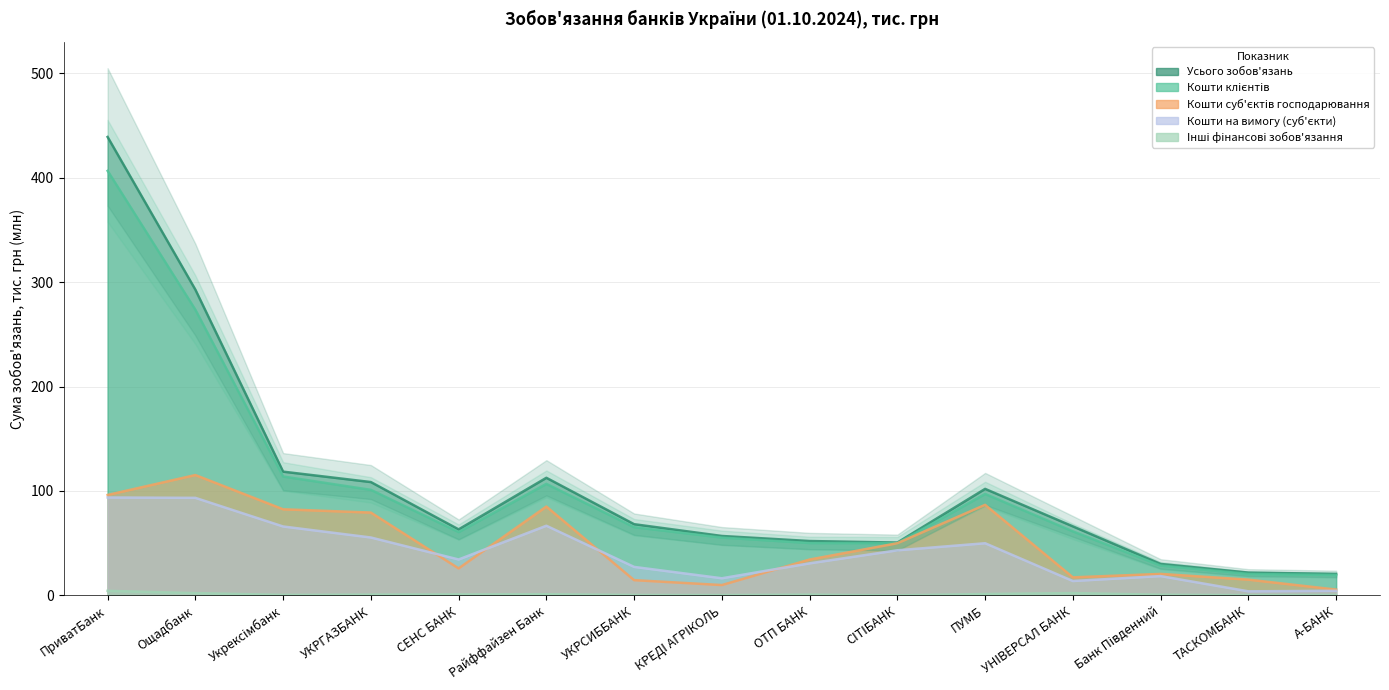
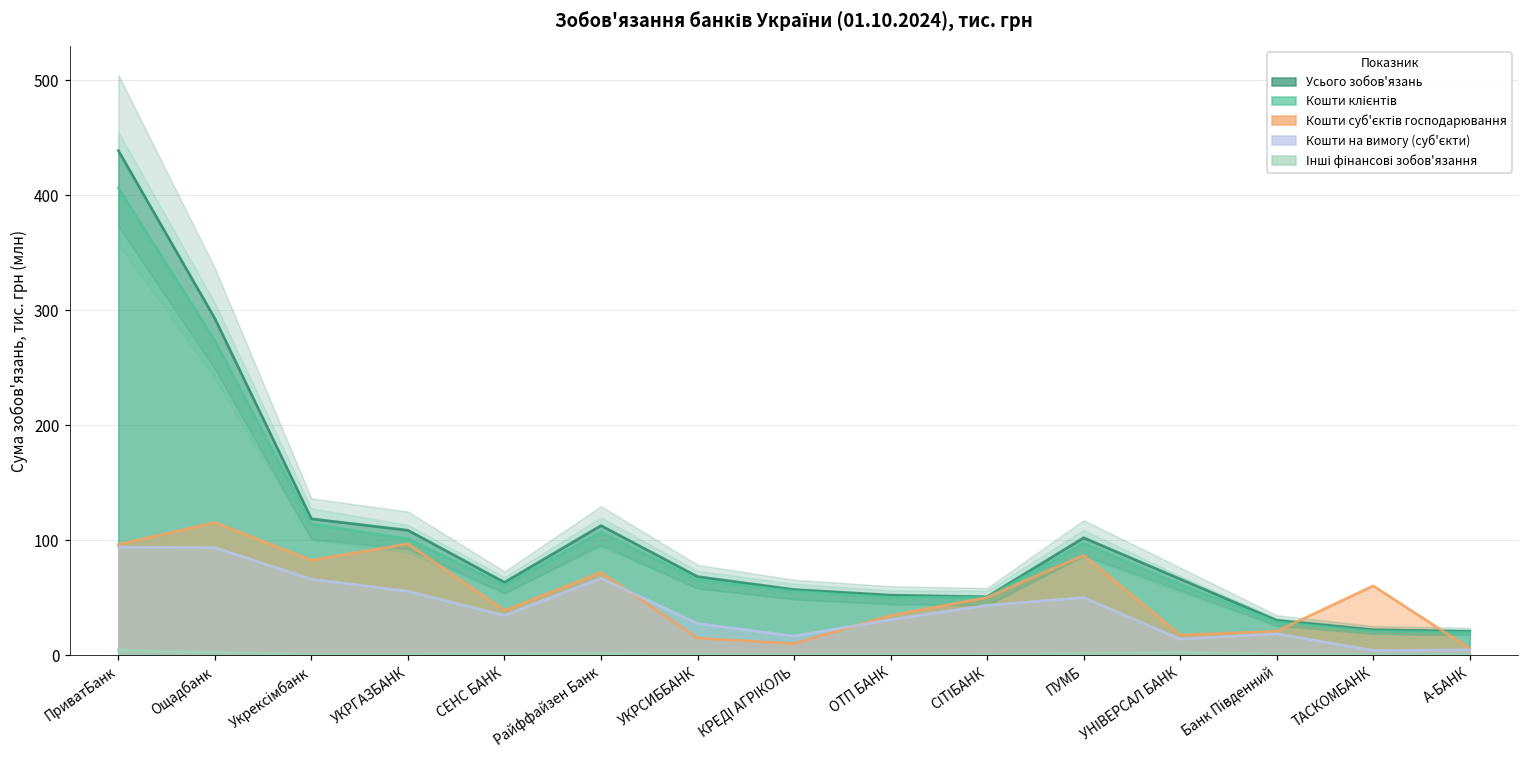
  {
    "Кошти суб'єктів господарювання": {
      "Ощадбанк": 115,
      "Укрексімбанк": 82,
-     "УКРГАЗБАНК": 79,
-     "СЕНС БАНК": 26,
-     "Райффайзен Банк": 85,
+     "УКРГАЗБАНК": 97,
+     "СЕНС БАНК": 39,
+     "Райффайзен Банк": 72,
      "УКРСИББАНК": 15,
      "КРЕДІ АГРІКОЛЬ": 10,
      "ОТП БАНК": 34,
      "ПУМБ": 87,
      "УНІВЕРСАЛ БАНК": 17,
-     "ТАСКОМБАНК": 15
+     "ТАСКОМБАНК": 60
    }
  }
